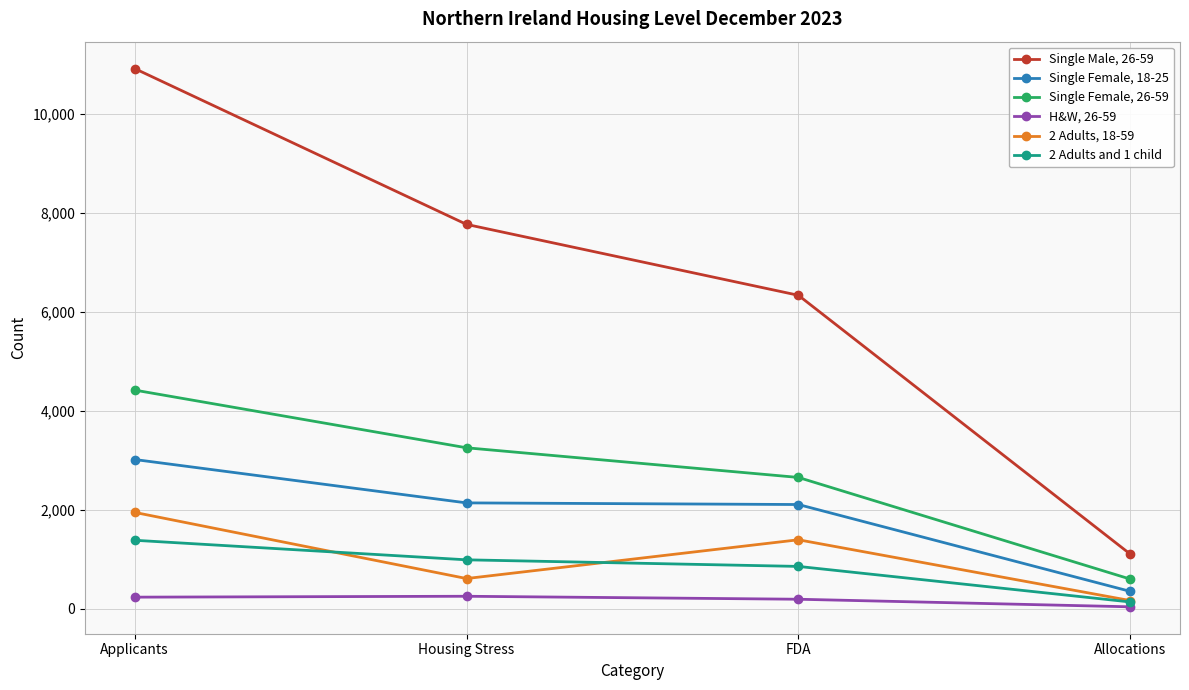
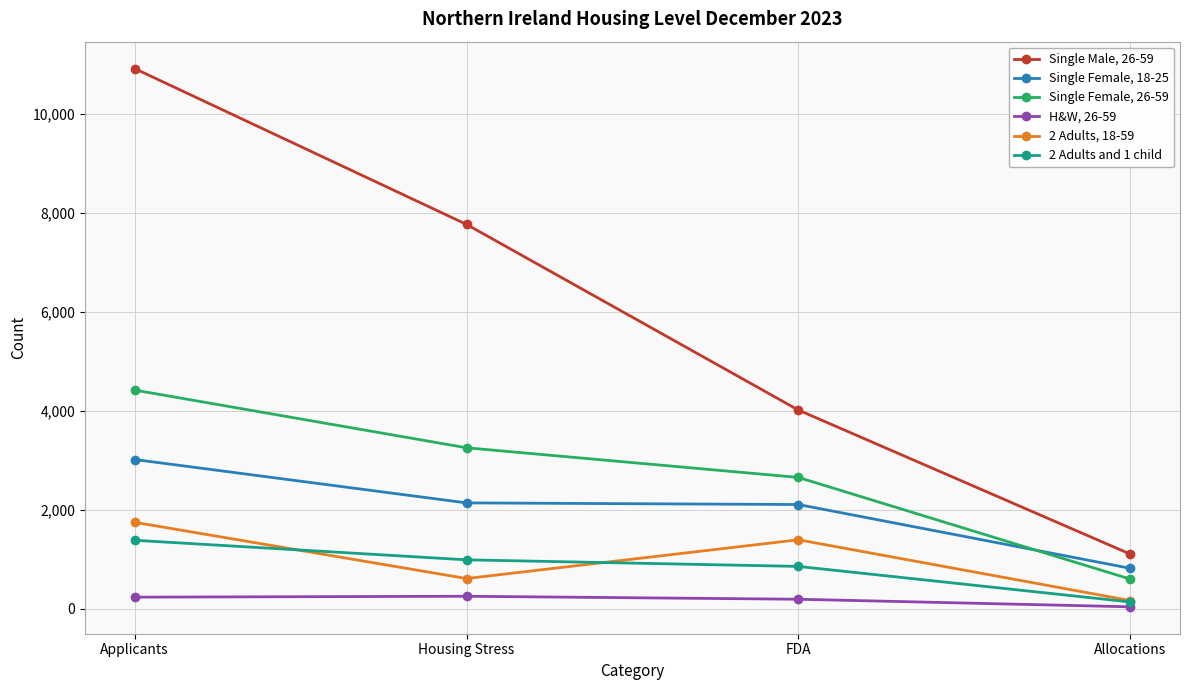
  {
    "Single Male, 26-59": {
      "Applicants": "10,900",
      "Housing Stress": "7,800",
-     "FDA": "6,300",
+     "FDA": "4,000",
      "Allocations": "1,100"
    },
    "Single Female, 18-25": {
      "Applicants": "3,000",
      "Housing Stress": "2,100",
      "FDA": "2,100",
-     "Allocations": "400"
+     "Allocations": "800"
    },
    "H&W, 26-59": {
      "Applicants": "200",
      "Housing Stress": "300",
      "FDA": "200",
      "Allocations": "0"
    },
    "2 Adults, 18-59": {
-     "Applicants": "1,900",
+     "Applicants": "1,700",
      "Housing Stress": "600",
      "FDA": "1,400"
    }
  }
